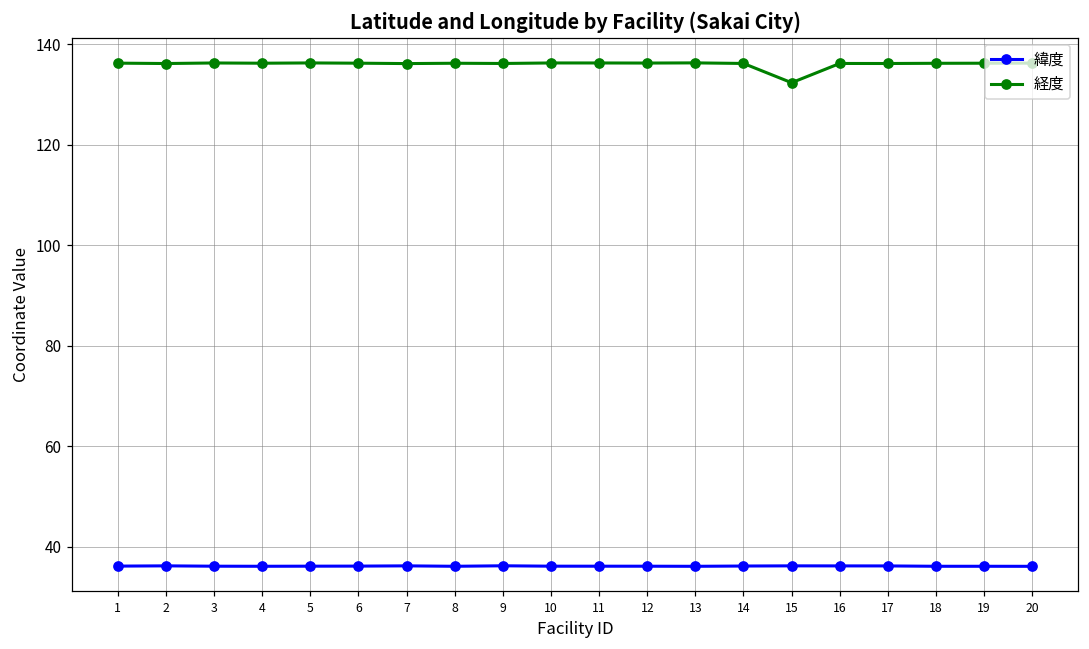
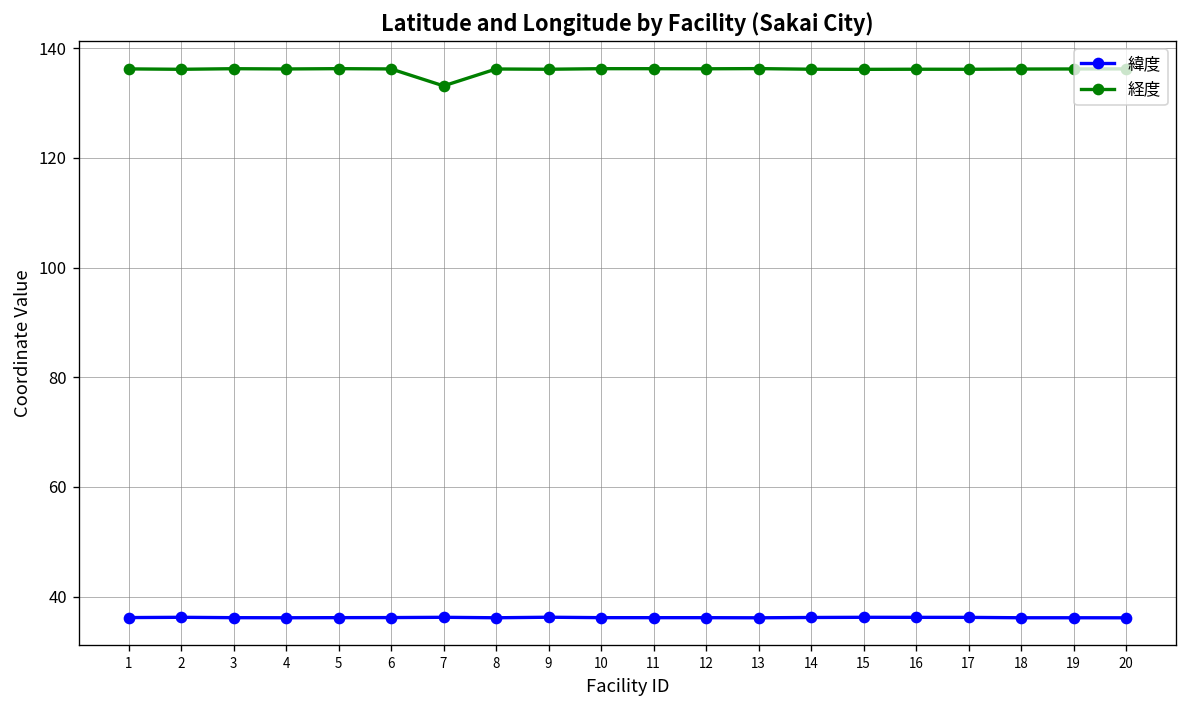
  {
    "緯度": {
      "1": 36,
      "2": 36,
      "3": 36,
      "4": 36,
      "5": 36,
      "6": 36,
      "7": 36,
      "8": 36,
      "9": 36,
      "10": 36,
      "11": 36,
      "12": 36,
      "13": 36,
      "14": 36,
      "15": 36,
      "16": 36,
      "17": 36,
      "18": 36,
      "19": 36,
      "20": 36
    },
    "経度": {
      "1": 136,
      "2": 136,
      "3": 136,
      "4": 136,
      "5": 136,
      "6": 136,
-     "7": 136,
+     "7": 133,
      "8": 136,
      "9": 136,
      "10": 136,
      "11": 136,
      "12": 136,
      "13": 136,
      "14": 136,
-     "15": 132,
+     "15": 136,
      "16": 136,
      "17": 136,
      "18": 136,
      "19": 136
    }
  }
